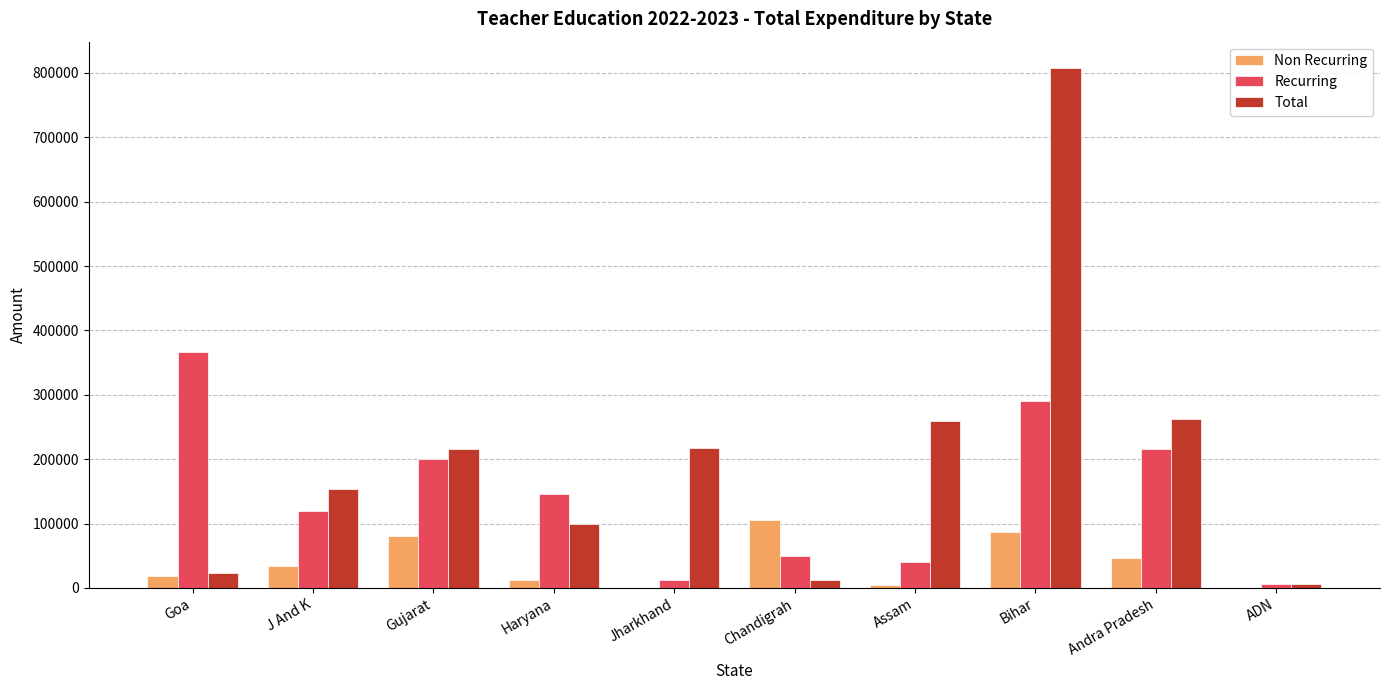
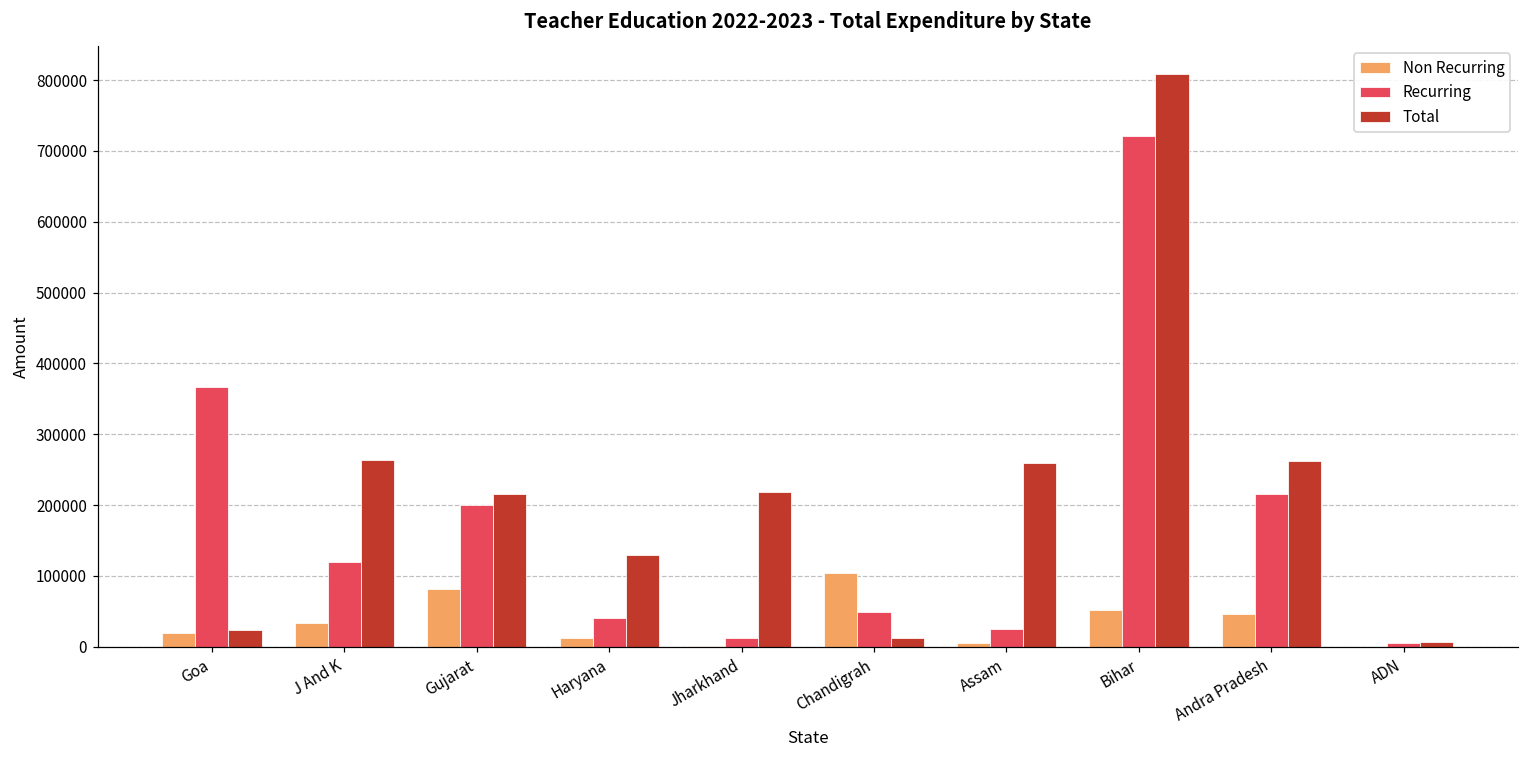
  {
    "Non Recurring": {
      "Goa": 20000,
      "J And K": 30000,
      "Gujarat": 80000,
      "Haryana": 10000,
      "Chandigrah": 100000,
      "Assam": 0,
-     "Bihar": 90000,
+     "Bihar": 50000,
      "Andra Pradesh": 50000
    },
    "Recurring": {
      "Goa": 370000,
      "J And K": 120000,
      "Gujarat": 200000,
-     "Haryana": 150000,
+     "Haryana": 40000,
      "Jharkhand": 10000,
      "Chandigrah": 50000,
-     "Assam": 40000,
-     "Bihar": 290000,
+     "Assam": 20000,
+     "Bihar": 720000,
      "Andra Pradesh": 220000,
      "ADN": 10000
    },
    "Total": {
      "Goa": 20000,
-     "J And K": 150000,
+     "J And K": 260000,
      "Gujarat": 220000,
-     "Haryana": 100000,
+     "Haryana": 130000,
      "Jharkhand": 220000,
      "Chandigrah": 10000,
      "Assam": 260000,
      "Bihar": 810000,
      "Andra Pradesh": 260000,
      "ADN": 10000
    }
  }
